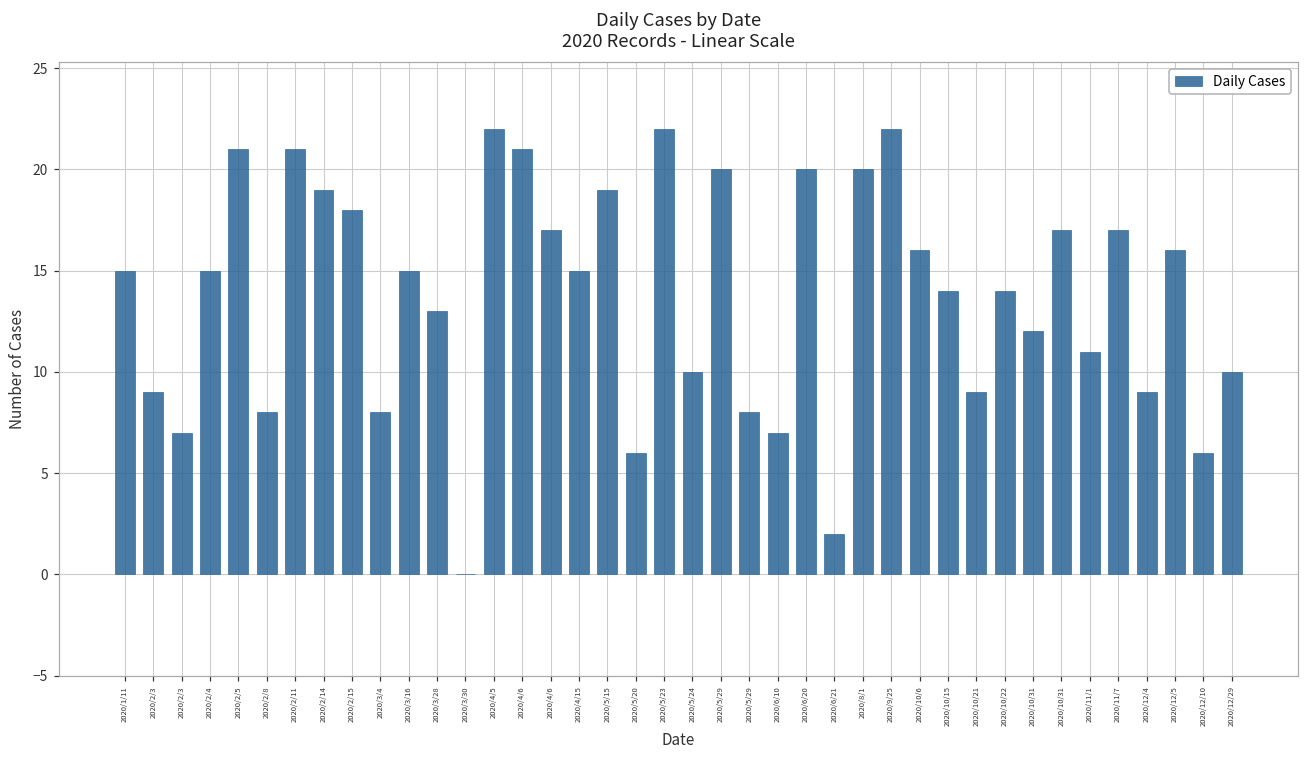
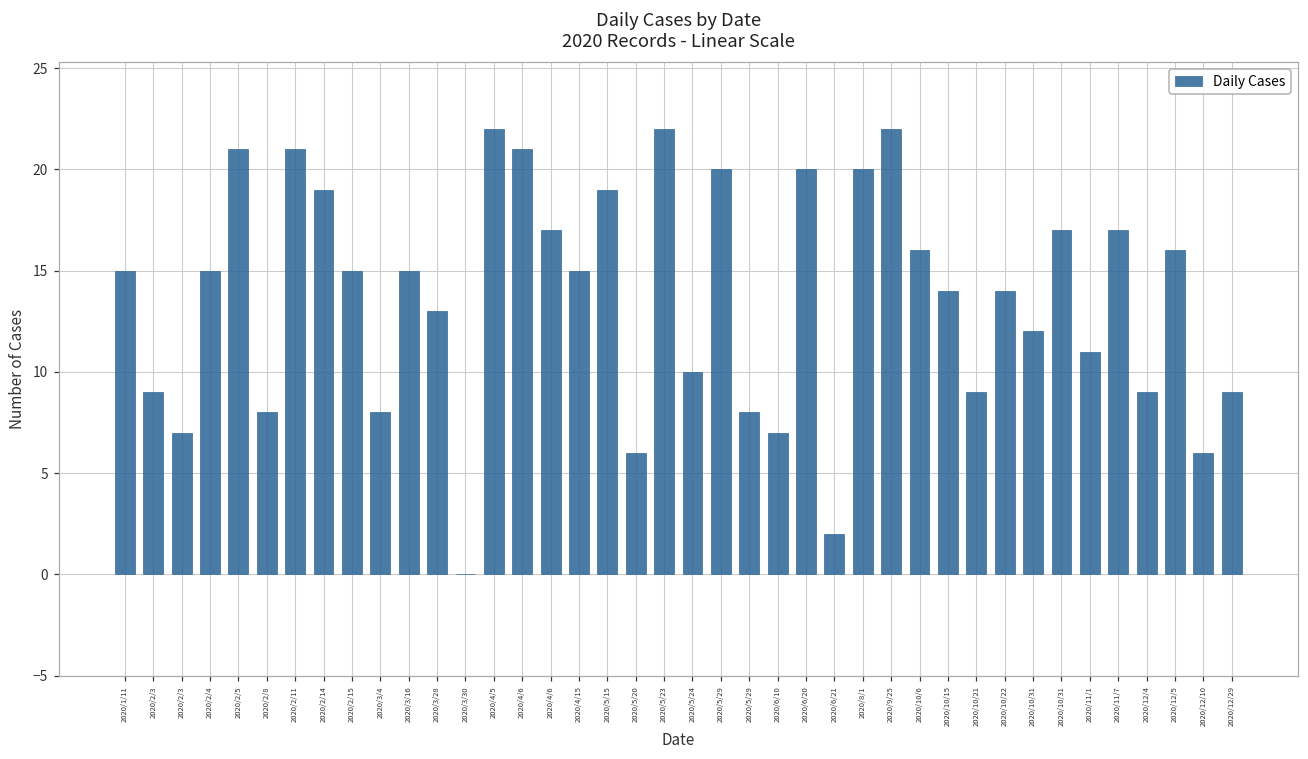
  {
    "2020/1/11": 15,
    "2020/2/4": 15,
    "2020/2/5": 21,
    "2020/2/8": 8,
    "2020/2/11": 21,
    "2020/2/14": 19,
-   "2020/2/15": 18,
+   "2020/2/15": 15,
    "2020/3/4": 8,
    "2020/3/16": 15,
    "2020/3/28": 13,
    "2020/3/30": 0,
    "2020/4/5": 22,
    "2020/4/15": 15,
    "2020/5/15": 19,
    "2020/5/20": 6,
    "2020/5/23": 22,
    "2020/5/24": 10,
    "2020/6/10": 7,
    "2020/6/20": 20,
    "2020/6/21": 2,
    "2020/8/1": 20,
    "2020/9/25": 22,
    "2020/10/6": 16,
    "2020/10/15": 14,
    "2020/10/21": 9,
    "2020/10/22": 14,
    "2020/11/1": 11,
    "2020/11/7": 17,
    "2020/12/4": 9,
    "2020/12/5": 16,
    "2020/12/10": 6,
-   "2020/12/29": 10
+   "2020/12/29": 9
  }
